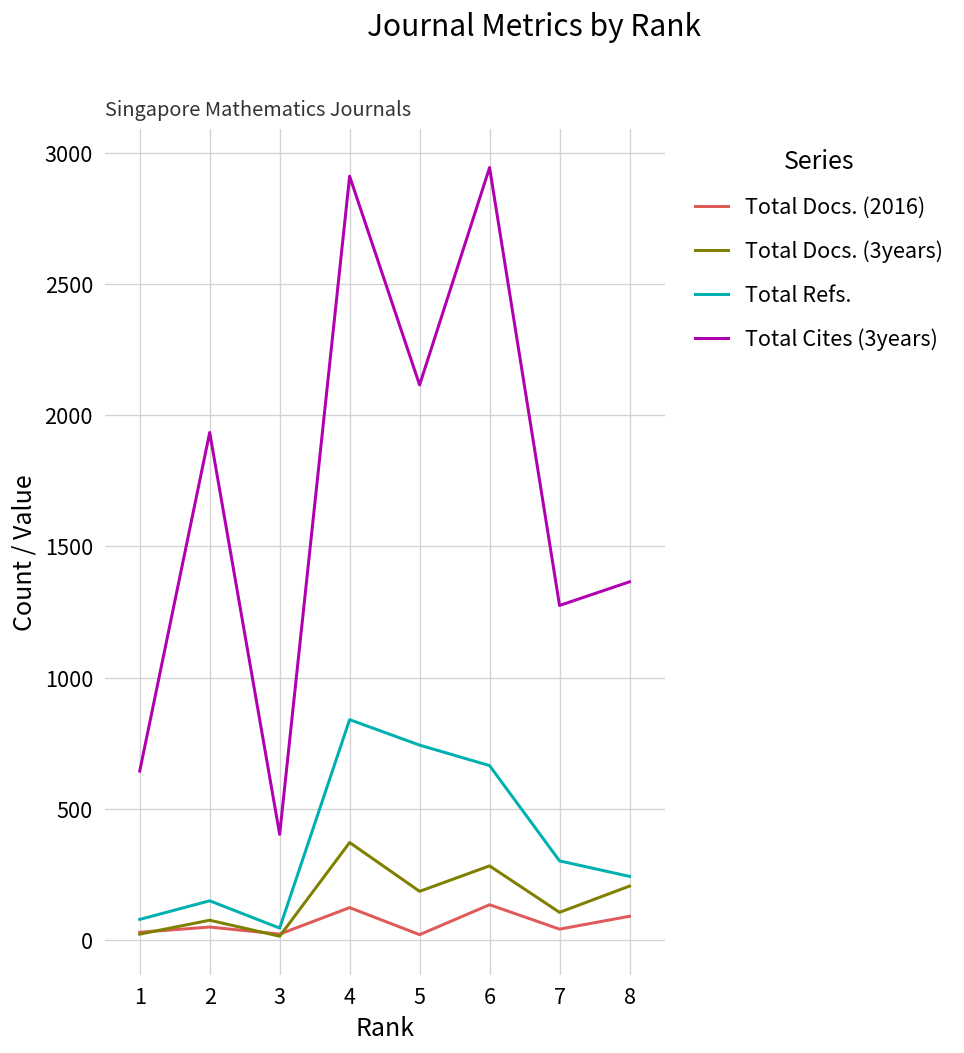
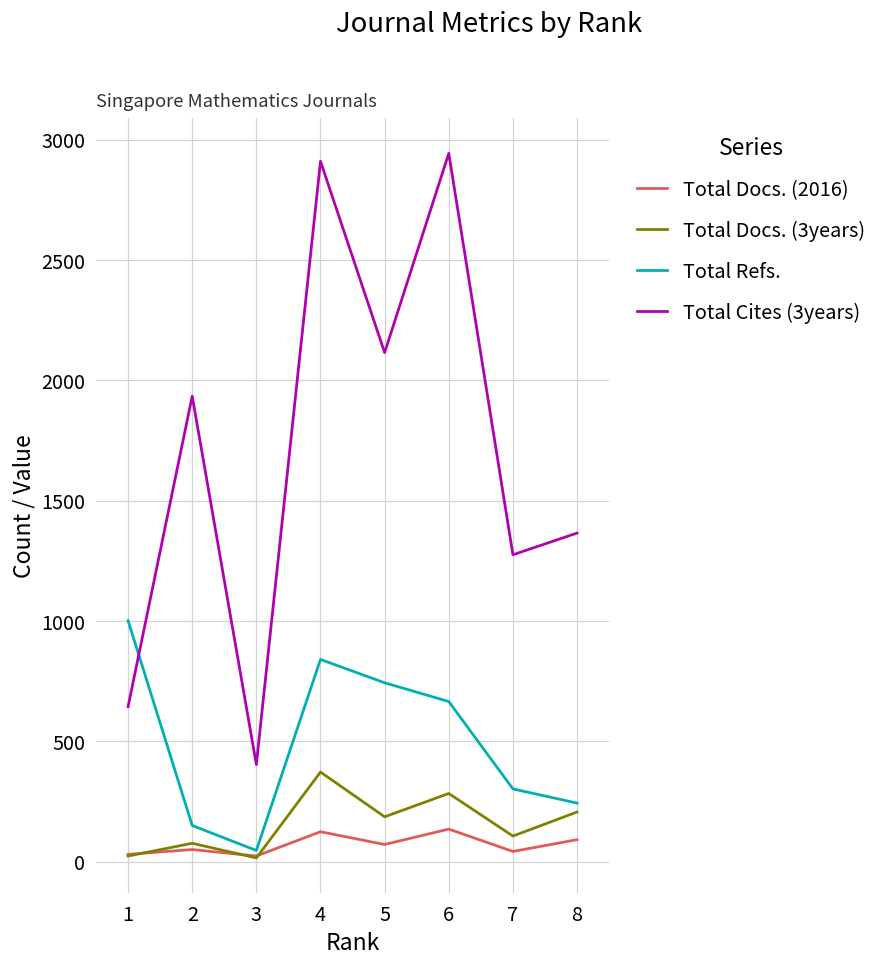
  {
    "Total Docs. (2016)": {
      "2": 50,
      "4": 120,
-     "5": 20,
+     "5": 70,
      "6": 140,
      "7": 40,
      "8": 90
    },
    "Total Docs. (3years)": {
      "2": 80,
      "4": 370,
      "5": 190,
      "6": 280,
      "7": 110,
      "8": 210
    },
    "Total Refs.": {
-     "1": 80,
+     "1": 1000,
      "2": 150,
      "3": 50,
      "4": 840,
      "5": 740,
      "6": 670,
      "7": 300,
      "8": 240
    },
    "Total Cites (3years)": {
      "1": 640,
      "2": 1930,
      "3": 400,
      "4": 2910,
      "5": 2120,
      "6": 2940,
      "7": 1280,
      "8": 1370
    }
  }
